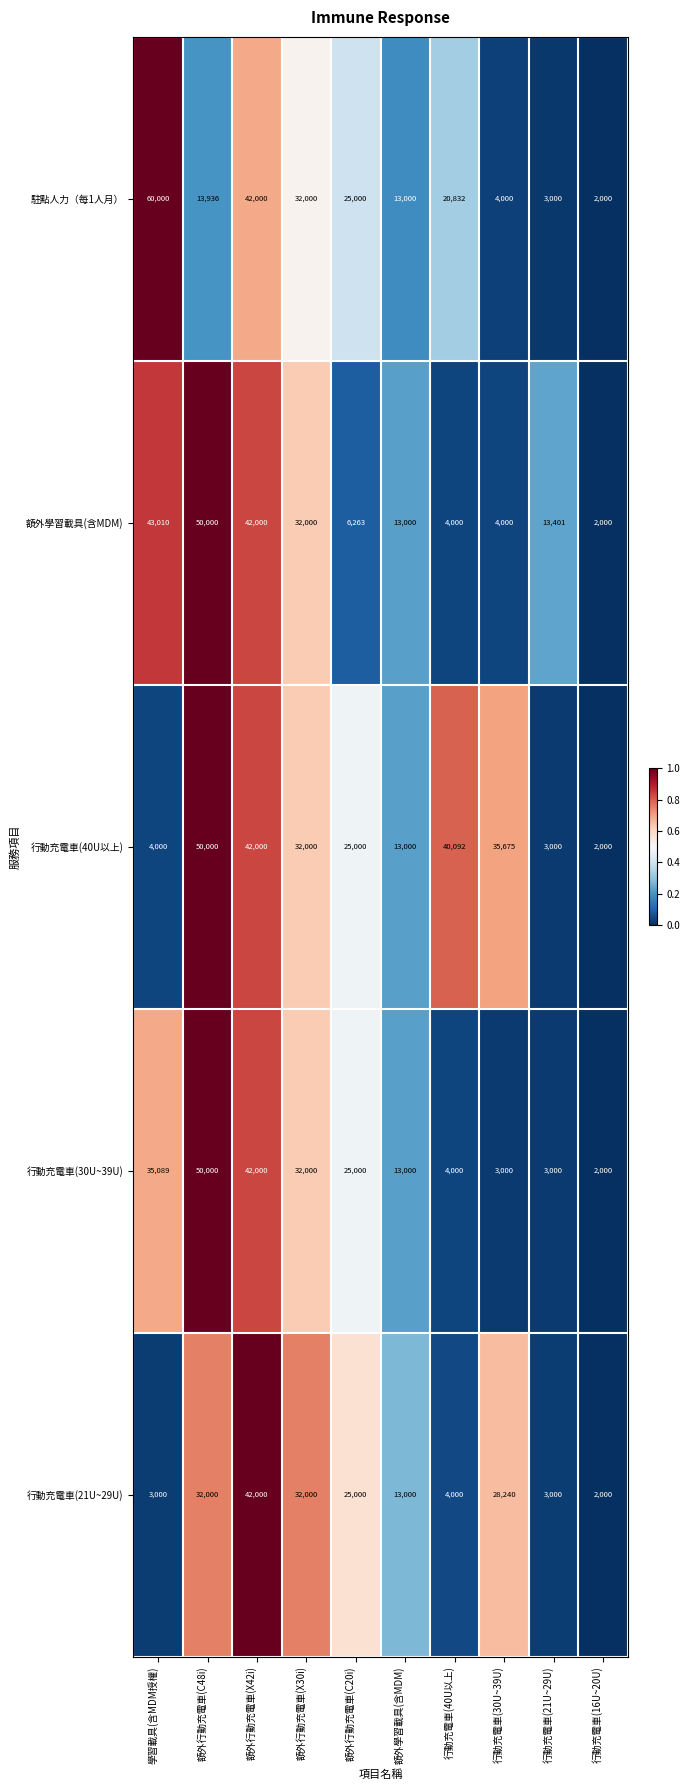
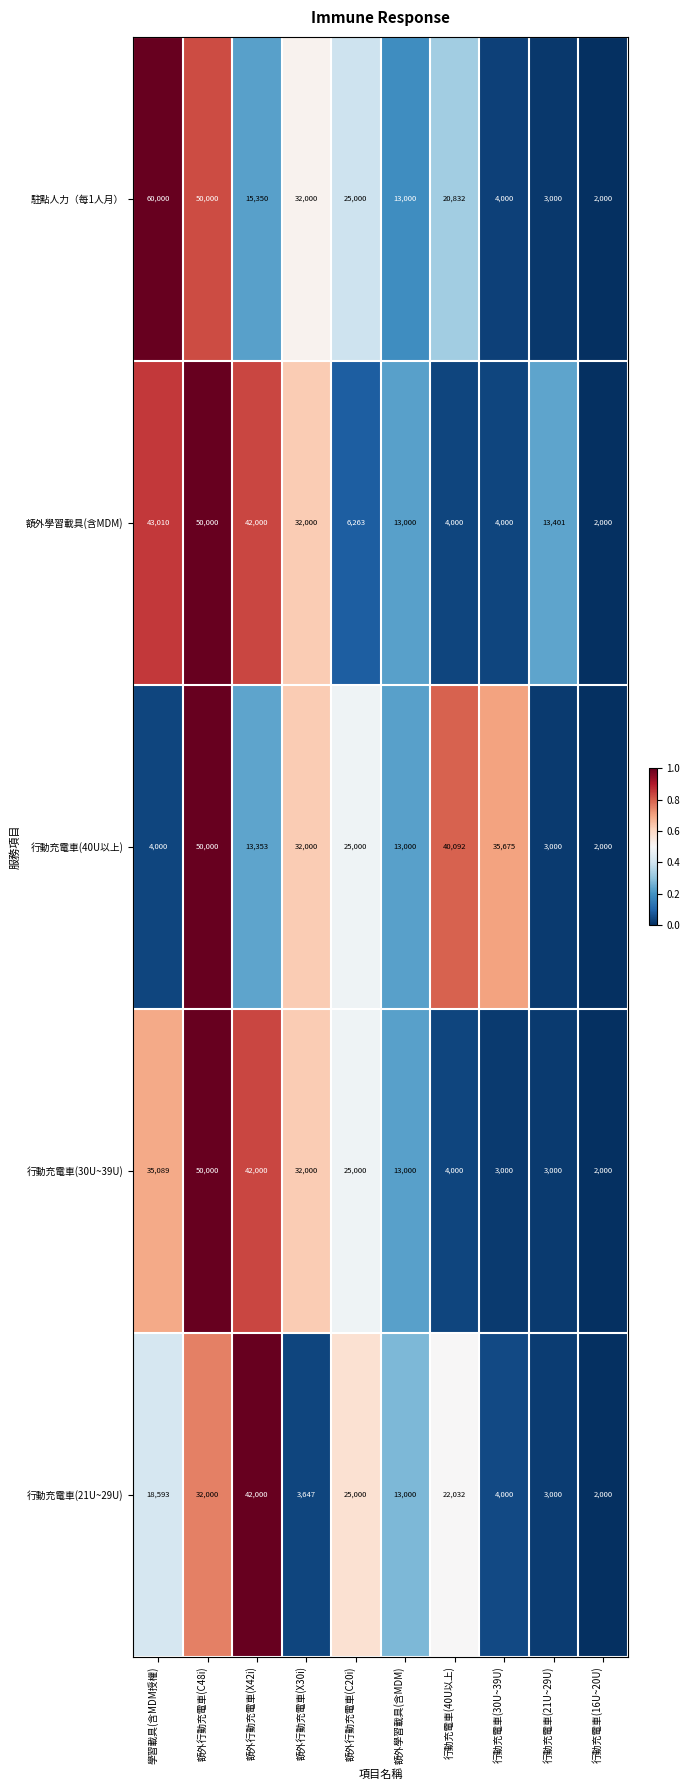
  {
    "駐點人力（每1人月）": {
      "學習載具(含MDM授權)": "60,000",
-     "額外行動充電車(C48i)": "13,936",
-     "額外行動充電車(X42i)": "42,000",
+     "額外行動充電車(C48i)": "50,000",
+     "額外行動充電車(X42i)": "15,350",
      "額外行動充電車(X30i)": "32,000",
      "額外行動充電車(C20i)": "25,000",
      "額外學習載具(含MDM)": "13,000",
      "行動充電車(40U以上)": "20,832",
      "行動充電車(30U~39U)": "4,000",
      "行動充電車(21U~29U)": "3,000",
      "行動充電車(16U~20U)": "2,000"
    },
    "額外學習載具(含MDM)": {
      "學習載具(含MDM授權)": "43,010",
      "額外行動充電車(C48i)": "50,000",
      "額外行動充電車(X42i)": "42,000",
      "額外行動充電車(X30i)": "32,000",
      "額外行動充電車(C20i)": "6,263",
      "額外學習載具(含MDM)": "13,000",
      "行動充電車(40U以上)": "4,000",
      "行動充電車(30U~39U)": "4,000",
      "行動充電車(21U~29U)": "13,401",
      "行動充電車(16U~20U)": "2,000"
    },
    "行動充電車(40U以上)": {
      "學習載具(含MDM授權)": "4,000",
      "額外行動充電車(C48i)": "50,000",
-     "額外行動充電車(X42i)": "42,000",
+     "額外行動充電車(X42i)": "13,353",
      "額外行動充電車(X30i)": "32,000",
      "額外行動充電車(C20i)": "25,000",
      "額外學習載具(含MDM)": "13,000",
      "行動充電車(40U以上)": "40,092",
      "行動充電車(30U~39U)": "35,675",
      "行動充電車(21U~29U)": "3,000",
      "行動充電車(16U~20U)": "2,000"
    },
    "行動充電車(30U~39U)": {
      "學習載具(含MDM授權)": "35,089",
      "額外行動充電車(C48i)": "50,000",
      "額外行動充電車(X42i)": "42,000",
      "額外行動充電車(X30i)": "32,000",
      "額外行動充電車(C20i)": "25,000",
      "額外學習載具(含MDM)": "13,000",
      "行動充電車(40U以上)": "4,000",
      "行動充電車(30U~39U)": "3,000",
      "行動充電車(21U~29U)": "3,000",
      "行動充電車(16U~20U)": "2,000"
    },
    "行動充電車(21U~29U)": {
-     "學習載具(含MDM授權)": "3,000",
+     "學習載具(含MDM授權)": "18,593",
      "額外行動充電車(C48i)": "32,000",
      "額外行動充電車(X42i)": "42,000",
-     "額外行動充電車(X30i)": "32,000",
+     "額外行動充電車(X30i)": "3,647",
      "額外行動充電車(C20i)": "25,000",
      "額外學習載具(含MDM)": "13,000",
-     "行動充電車(40U以上)": "4,000",
-     "行動充電車(30U~39U)": "28,240",
+     "行動充電車(40U以上)": "22,032",
+     "行動充電車(30U~39U)": "4,000",
      "行動充電車(21U~29U)": "3,000",
      "行動充電車(16U~20U)": "2,000"
    }
  }
